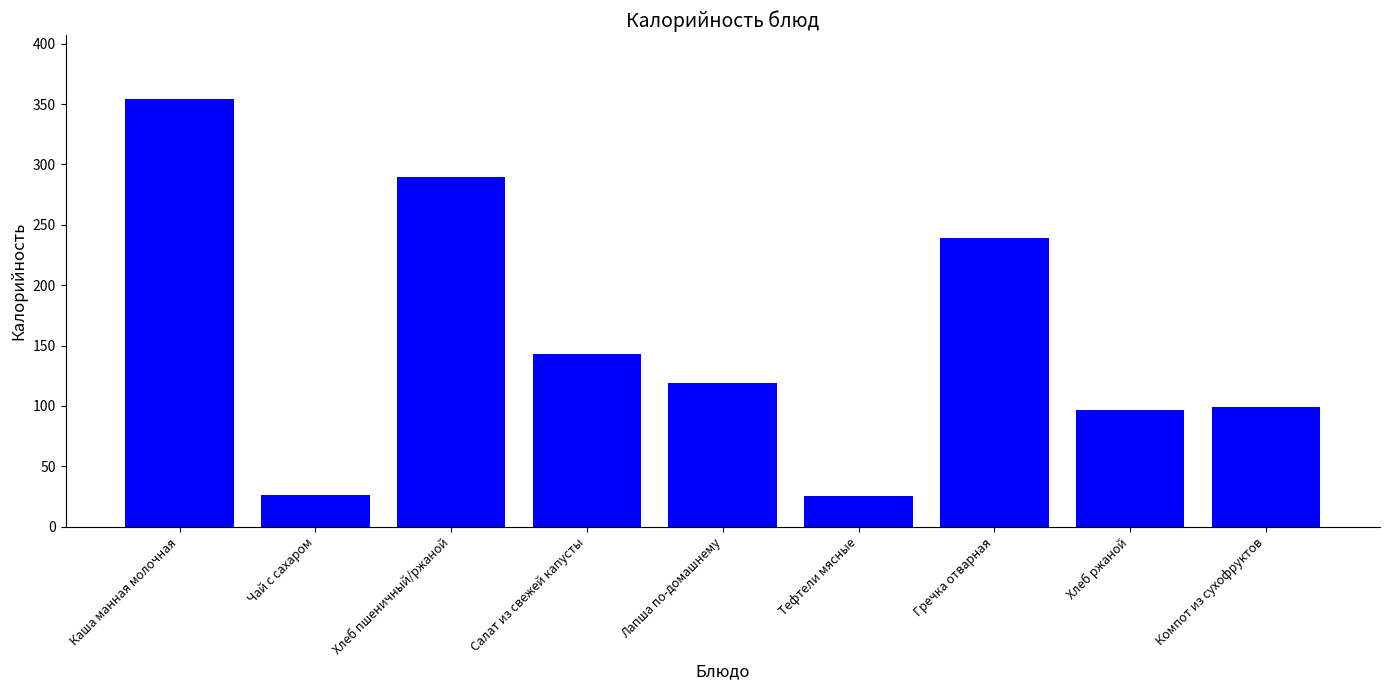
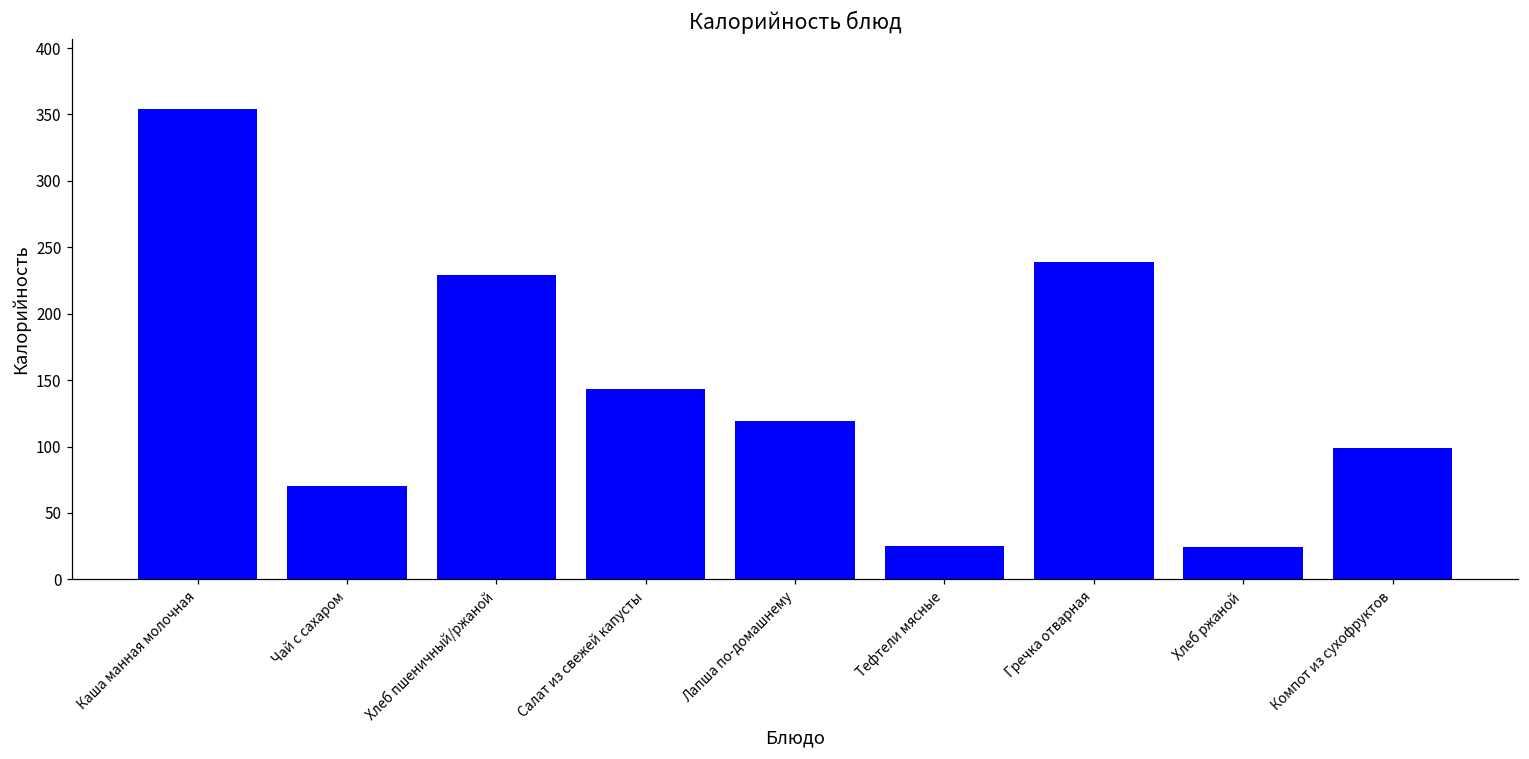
  {
    "Каша манная молочная": 354,
-   "Чай с сахаром": 27,
-   "Хлеб пшеничный/ржаной": 290,
+   "Чай с сахаром": 70,
+   "Хлеб пшеничный/ржаной": 229,
    "Салат из свежей капусты": 143,
    "Лапша по-домашнему": 119,
    "Тефтели мясные": 25,
    "Гречка отварная": 239,
-   "Хлеб ржаной": 97,
+   "Хлеб ржаной": 24,
    "Компот из сухофруктов": 99
  }
